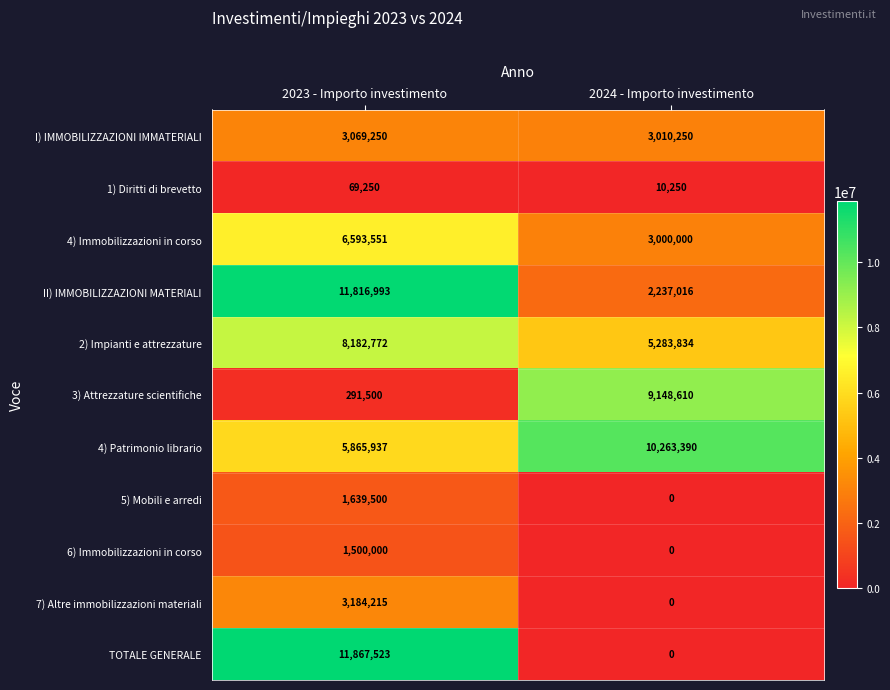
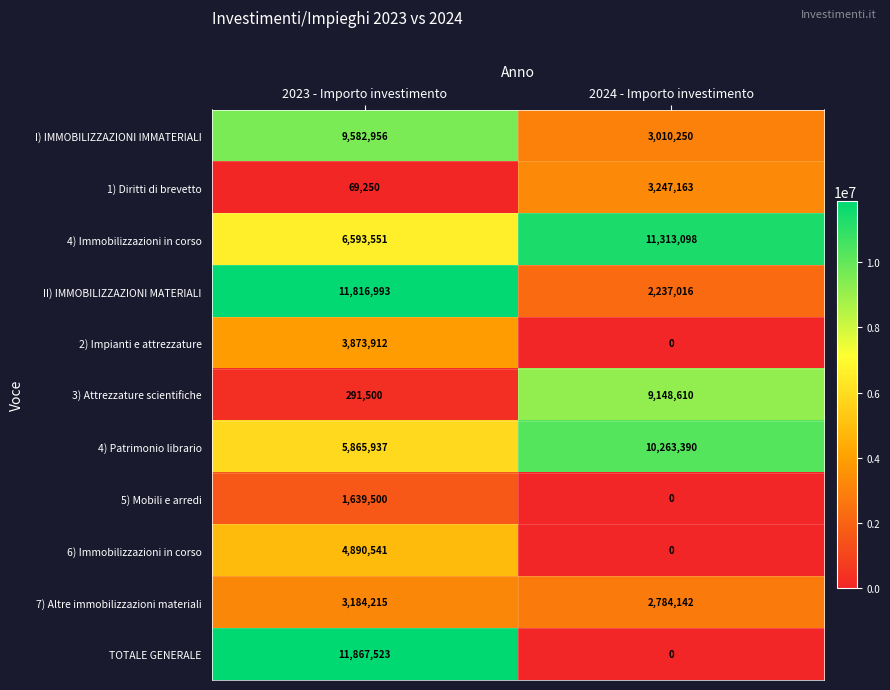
  {
    "I) IMMOBILIZZAZIONI IMMATERIALI": {
-     "2023 - Importo investimento": "3,069,250",
+     "2023 - Importo investimento": "9,582,956",
      "2024 - Importo investimento": "3,010,250"
    },
    "1) Diritti di brevetto": {
      "2023 - Importo investimento": "69,250",
-     "2024 - Importo investimento": "10,250"
+     "2024 - Importo investimento": "3,247,163"
    },
    "4) Immobilizzazioni in corso": {
      "2023 - Importo investimento": "6,593,551",
-     "2024 - Importo investimento": "3,000,000"
+     "2024 - Importo investimento": "11,313,098"
    },
    "II) IMMOBILIZZAZIONI MATERIALI": {
      "2023 - Importo investimento": "11,816,993",
      "2024 - Importo investimento": "2,237,016"
    },
    "2) Impianti e attrezzature": {
-     "2023 - Importo investimento": "8,182,772",
-     "2024 - Importo investimento": "5,283,834"
+     "2023 - Importo investimento": "3,873,912",
+     "2024 - Importo investimento": "0"
    },
    "3) Attrezzature scientifiche": {
      "2023 - Importo investimento": "291,500",
      "2024 - Importo investimento": "9,148,610"
    },
    "4) Patrimonio librario": {
      "2023 - Importo investimento": "5,865,937",
      "2024 - Importo investimento": "10,263,390"
    },
    "5) Mobili e arredi": {
      "2023 - Importo investimento": "1,639,500",
      "2024 - Importo investimento": "0"
    },
    "6) Immobilizzazioni in corso": {
-     "2023 - Importo investimento": "1,500,000",
+     "2023 - Importo investimento": "4,890,541",
      "2024 - Importo investimento": "0"
    },
    "7) Altre immobilizzazioni materiali": {
      "2023 - Importo investimento": "3,184,215",
-     "2024 - Importo investimento": "0"
+     "2024 - Importo investimento": "2,784,142"
    },
    "TOTALE GENERALE": {
      "2023 - Importo investimento": "11,867,523",
      "2024 - Importo investimento": "0"
    }
  }
